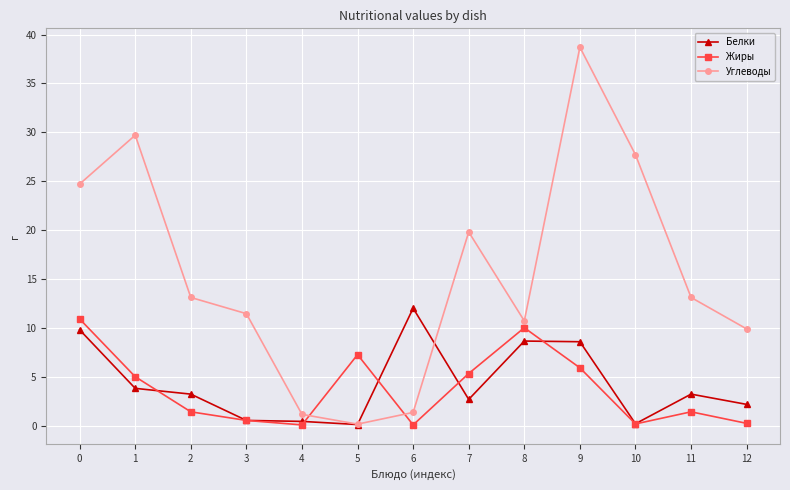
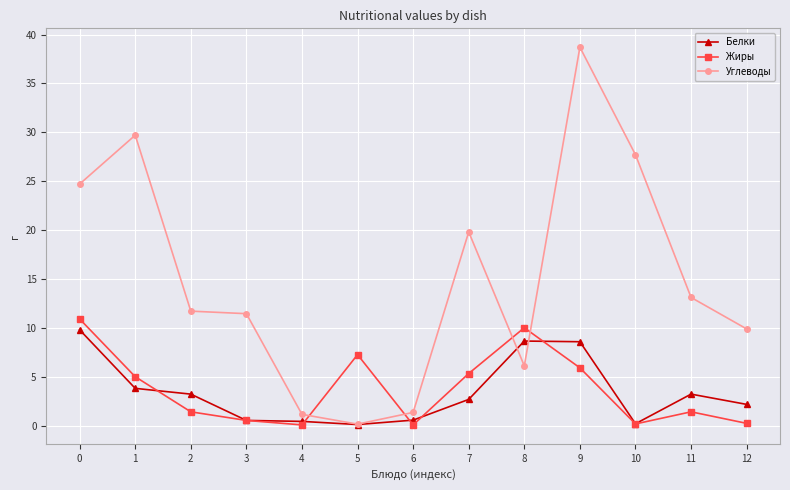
  {
    "Белки": {
      "0": 10,
      "1": 4,
      "2": 3,
      "4": 0,
-     "6": 12,
+     "6": 1,
      "7": 3,
      "8": 9,
      "9": 9,
      "11": 3,
      "12": 2
    },
    "Жиры": {
      "0": 11,
      "1": 5,
      "2": 1,
      "4": 0,
      "5": 7,
      "6": 0,
      "7": 5,
      "8": 10,
      "9": 6,
      "11": 1,
      "12": 0
    },
    "Углеводы": {
      "0": 25,
      "1": 30,
-     "2": 13,
+     "2": 12,
      "3": 11,
      "4": 1,
      "6": 1,
      "7": 20,
-     "8": 11,
+     "8": 6,
      "9": 39,
      "10": 28,
      "11": 13,
      "12": 10
    }
  }
